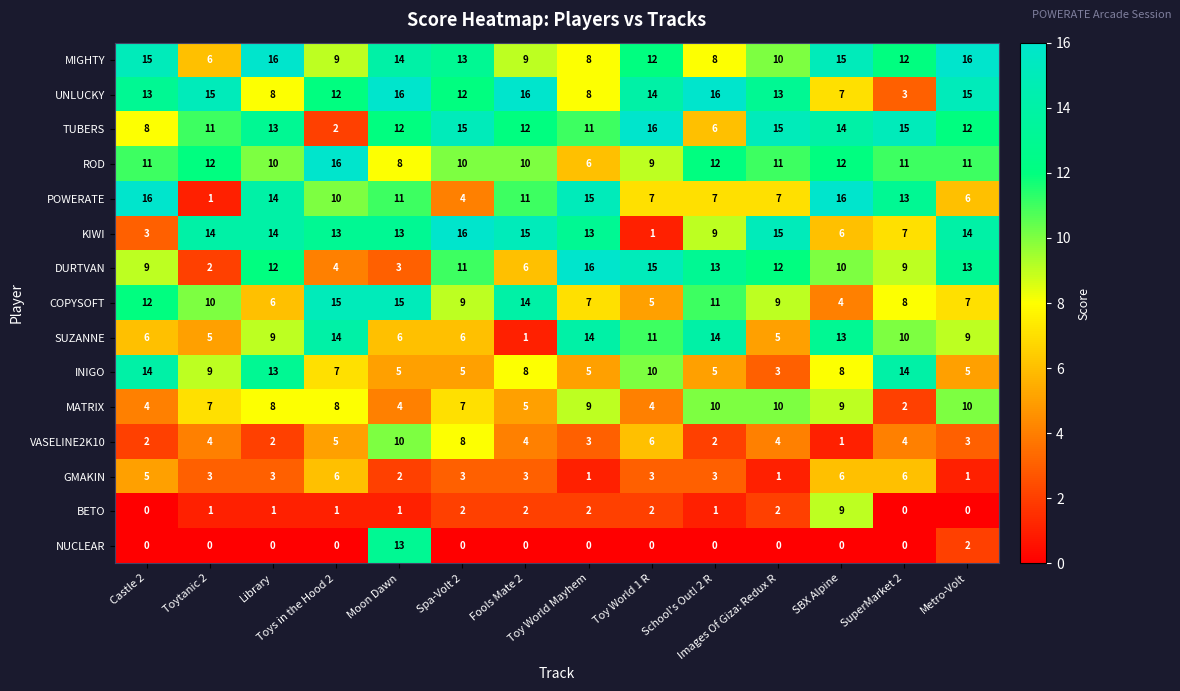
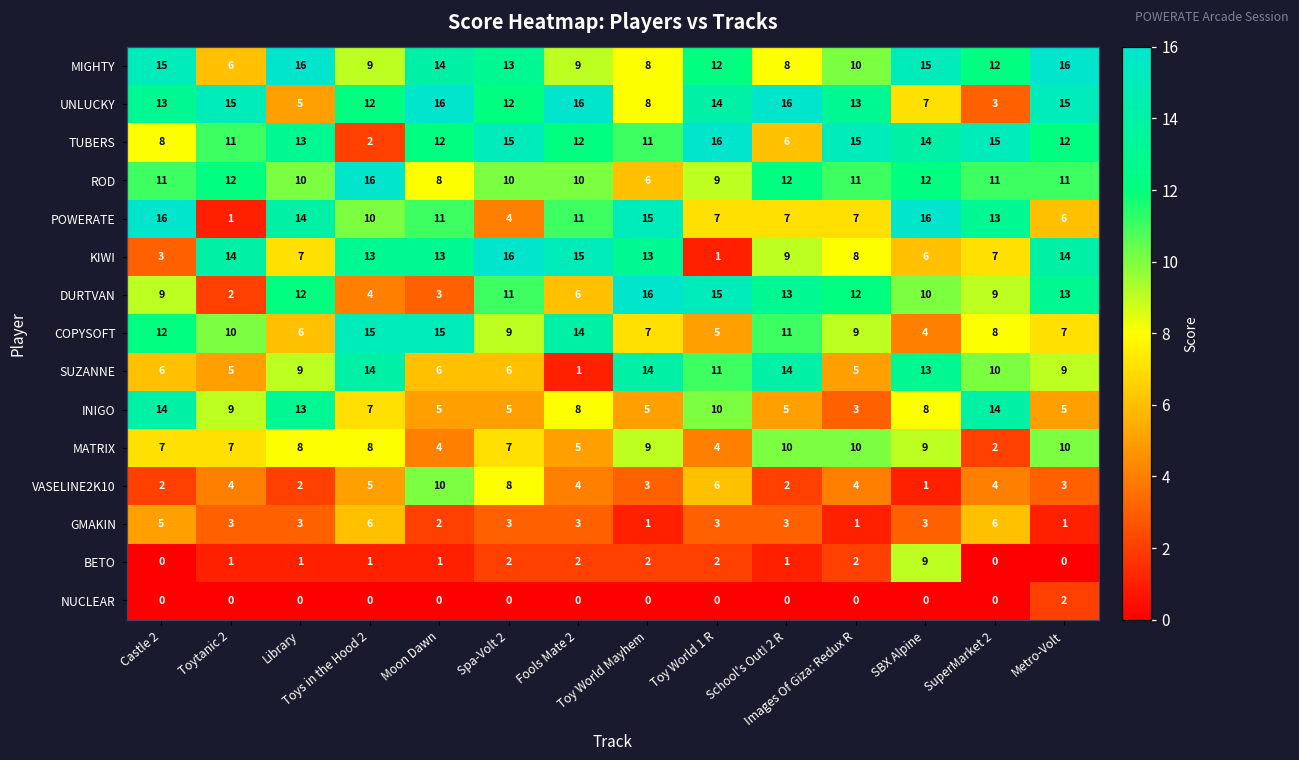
  {
    "UNLUCKY": {
      "Castle 2": 13,
      "Toytanic 2": 15,
-     "Library": 8,
+     "Library": 5,
      "Toys in the Hood 2": 12,
      "Moon Dawn": 16,
      "Spa-Volt 2": 12,
      "Fools Mate 2": 16,
      "Toy World Mayhem": 8,
      "Toy World 1 R": 14,
      "School's Out! 2 R": 16,
      "Images Of Giza: Redux R": 13,
      "SBX Alpine": 7,
      "SuperMarket 2": 3,
      "Metro-Volt": 15
    },
    "KIWI": {
      "Castle 2": 3,
      "Toytanic 2": 14,
-     "Library": 14,
+     "Library": 7,
      "Toys in the Hood 2": 13,
      "Moon Dawn": 13,
      "Spa-Volt 2": 16,
      "Fools Mate 2": 15,
      "Toy World Mayhem": 13,
      "Toy World 1 R": 1,
      "School's Out! 2 R": 9,
-     "Images Of Giza: Redux R": 15,
+     "Images Of Giza: Redux R": 8,
      "SBX Alpine": 6,
      "SuperMarket 2": 7,
      "Metro-Volt": 14
    },
    "MATRIX": {
-     "Castle 2": 4,
+     "Castle 2": 7,
      "Toytanic 2": 7,
      "Library": 8,
      "Toys in the Hood 2": 8,
      "Moon Dawn": 4,
      "Spa-Volt 2": 7,
      "Fools Mate 2": 5,
      "Toy World Mayhem": 9,
      "Toy World 1 R": 4,
      "School's Out! 2 R": 10,
      "Images Of Giza: Redux R": 10,
      "SBX Alpine": 9,
      "SuperMarket 2": 2,
      "Metro-Volt": 10
    },
    "GMAKIN": {
      "Castle 2": 5,
      "Toytanic 2": 3,
      "Library": 3,
      "Toys in the Hood 2": 6,
      "Moon Dawn": 2,
      "Spa-Volt 2": 3,
      "Fools Mate 2": 3,
      "Toy World Mayhem": 1,
      "Toy World 1 R": 3,
      "School's Out! 2 R": 3,
      "Images Of Giza: Redux R": 1,
-     "SBX Alpine": 6,
+     "SBX Alpine": 3,
      "SuperMarket 2": 6,
      "Metro-Volt": 1
    },
    "NUCLEAR": {
      "Castle 2": 0,
      "Toytanic 2": 0,
      "Library": 0,
      "Toys in the Hood 2": 0,
-     "Moon Dawn": 13,
+     "Moon Dawn": 0,
      "Spa-Volt 2": 0,
      "Fools Mate 2": 0,
      "Toy World Mayhem": 0,
      "Toy World 1 R": 0,
      "School's Out! 2 R": 0,
      "Images Of Giza: Redux R": 0,
      "SBX Alpine": 0,
      "SuperMarket 2": 0,
      "Metro-Volt": 2
    }
  }
